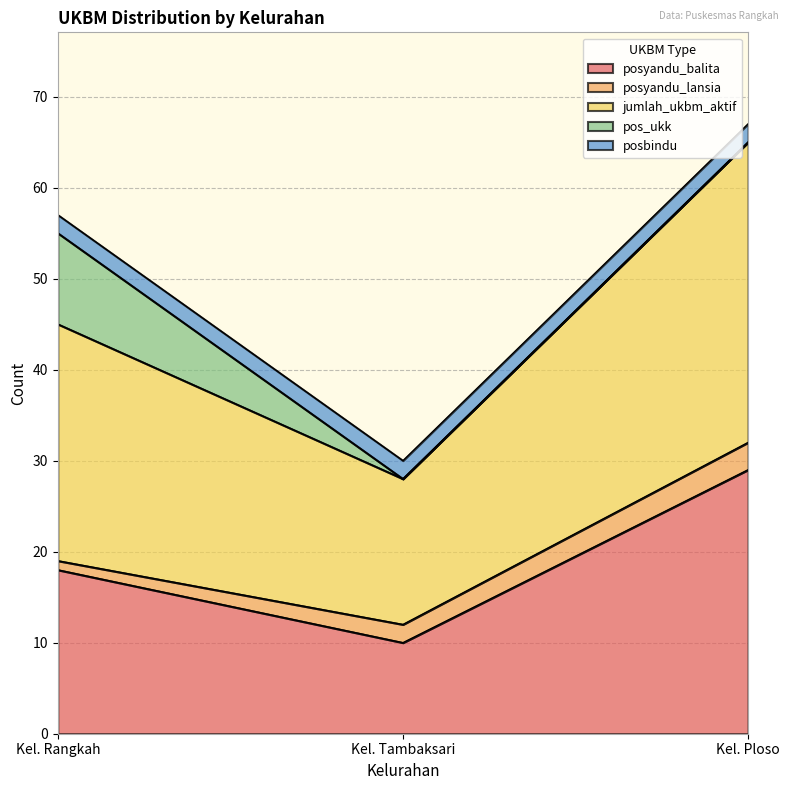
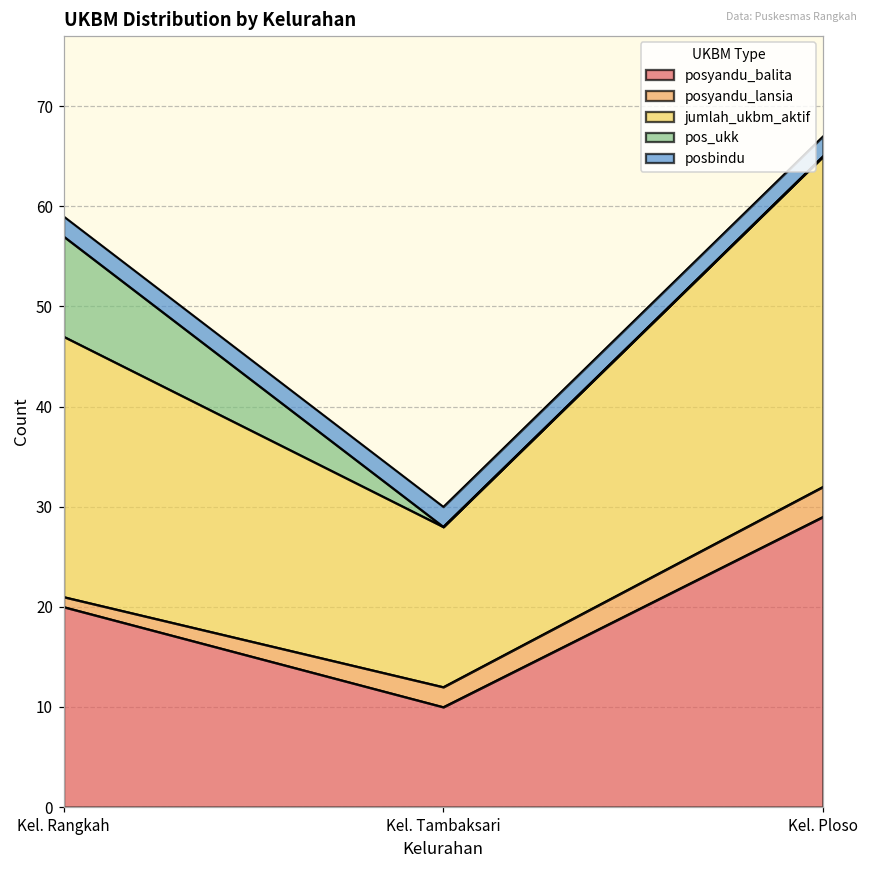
  {
    "posyandu_balita": {
-     "Kel. Rangkah": 18,
+     "Kel. Rangkah": 20,
      "Kel. Tambaksari": 10,
      "Kel. Ploso": 29
    },
    "pos_ukk": {
      "Kel. Rangkah": 10
    },
    "posbindu": {
      "Kel. Rangkah": 2,
      "Kel. Tambaksari": 2,
      "Kel. Ploso": 2
    }
  }
